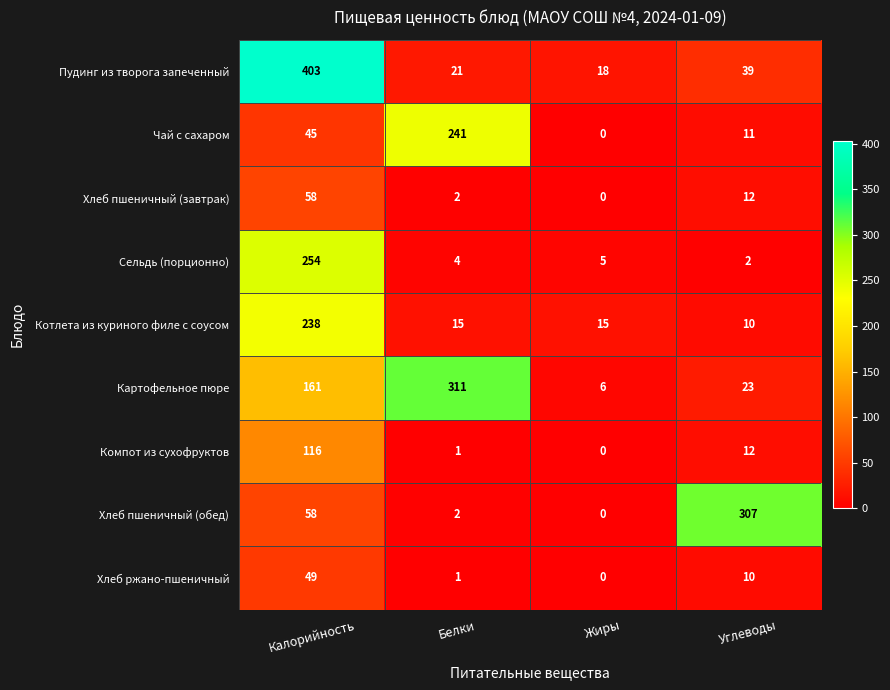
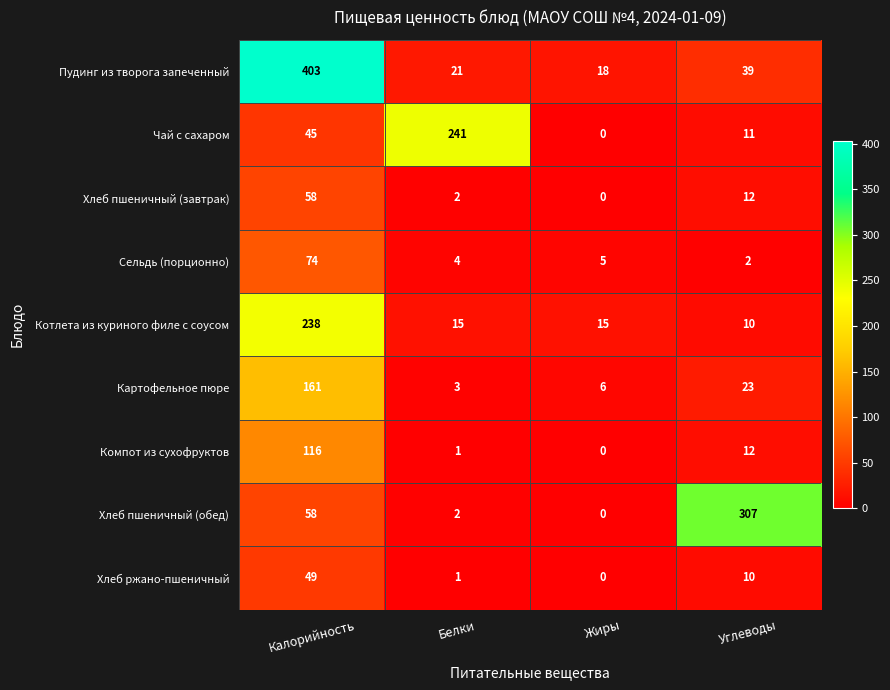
  {
    "Пудинг из творога запеченный": {
      "Калорийность": 403,
      "Белки": 21,
      "Жиры": 18,
      "Углеводы": 39
    },
    "Чай с сахаром": {
      "Калорийность": 45,
      "Белки": 241,
      "Жиры": 0,
      "Углеводы": 11
    },
    "Хлеб пшеничный (завтрак)": {
      "Калорийность": 58,
      "Белки": 2,
      "Жиры": 0,
      "Углеводы": 12
    },
    "Сельдь (порционно)": {
-     "Калорийность": 254,
+     "Калорийность": 74,
      "Белки": 4,
      "Жиры": 5,
      "Углеводы": 2
    },
    "Котлета из куриного филе с соусом": {
      "Калорийность": 238,
      "Белки": 15,
      "Жиры": 15,
      "Углеводы": 10
    },
    "Картофельное пюре": {
      "Калорийность": 161,
-     "Белки": 311,
+     "Белки": 3,
      "Жиры": 6,
      "Углеводы": 23
    },
    "Компот из сухофруктов": {
      "Калорийность": 116,
      "Белки": 1,
      "Жиры": 0,
      "Углеводы": 12
    },
    "Хлеб пшеничный (обед)": {
      "Калорийность": 58,
      "Белки": 2,
      "Жиры": 0,
      "Углеводы": 307
    },
    "Хлеб ржано-пшеничный": {
      "Калорийность": 49,
      "Белки": 1,
      "Жиры": 0,
      "Углеводы": 10
    }
  }
